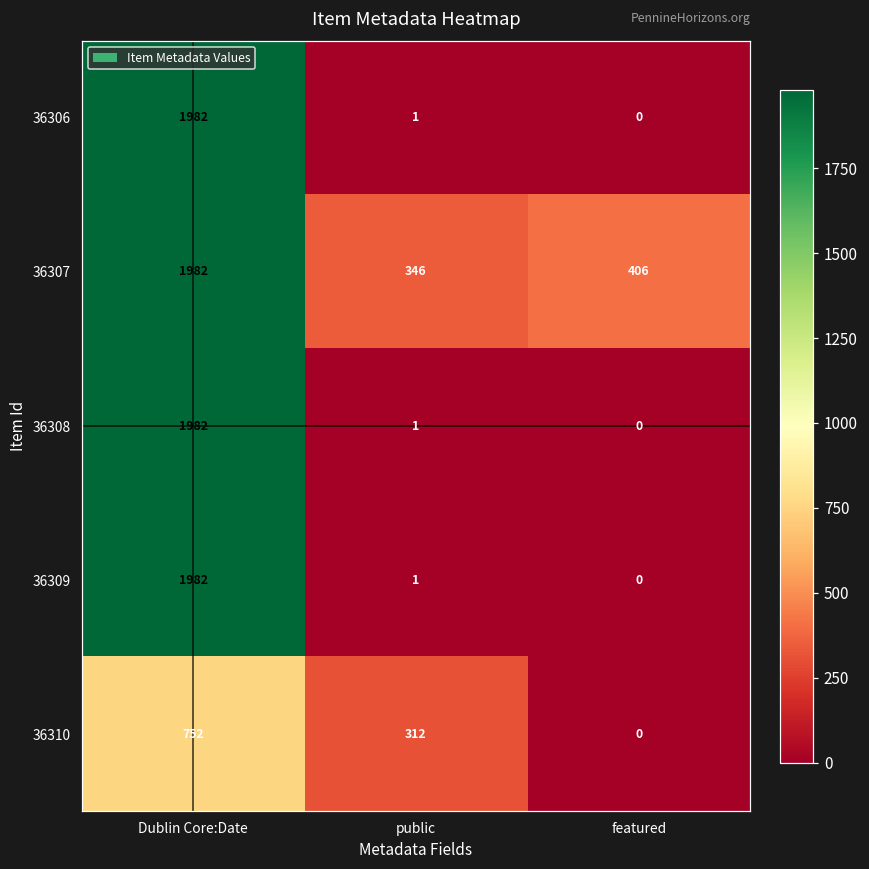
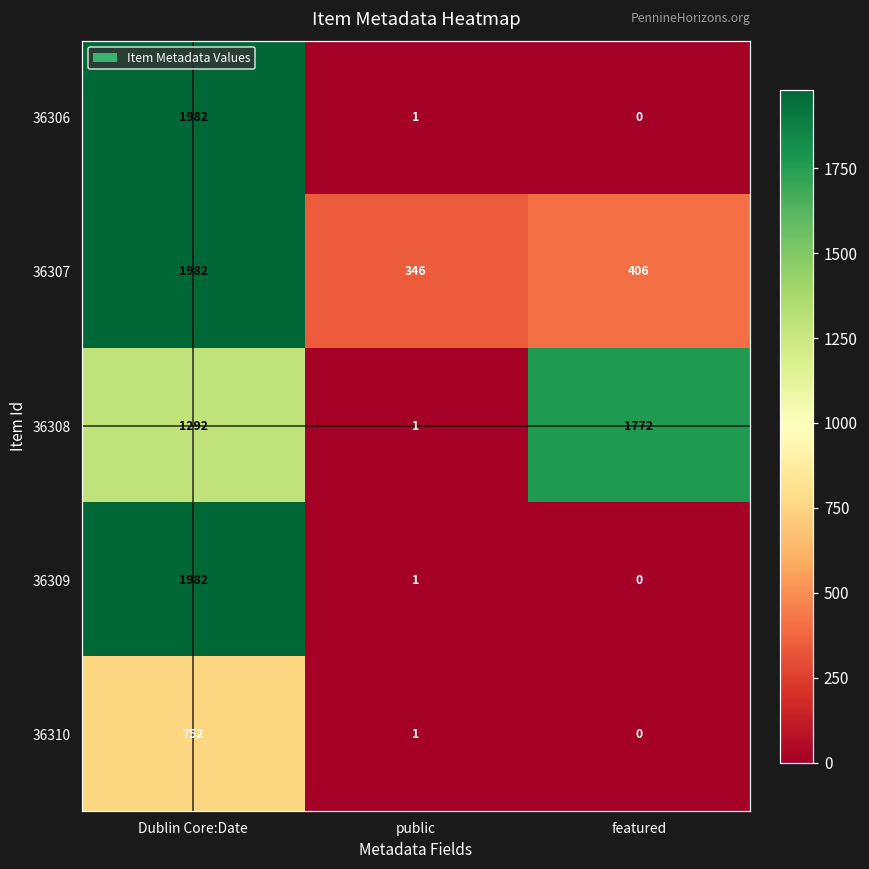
  {
    "36306": {
      "Dublin Core:Date": 1982,
      "public": 1,
      "featured": 0
    },
    "36307": {
      "Dublin Core:Date": 1982,
      "public": 346,
      "featured": 406
    },
    "36308": {
-     "Dublin Core:Date": 1982,
+     "Dublin Core:Date": 1292,
      "public": 1,
-     "featured": 0
+     "featured": 1772
    },
    "36309": {
      "Dublin Core:Date": 1982,
      "public": 1,
      "featured": 0
    },
    "36310": {
      "Dublin Core:Date": 752,
-     "public": 312,
+     "public": 1,
      "featured": 0
    }
  }
